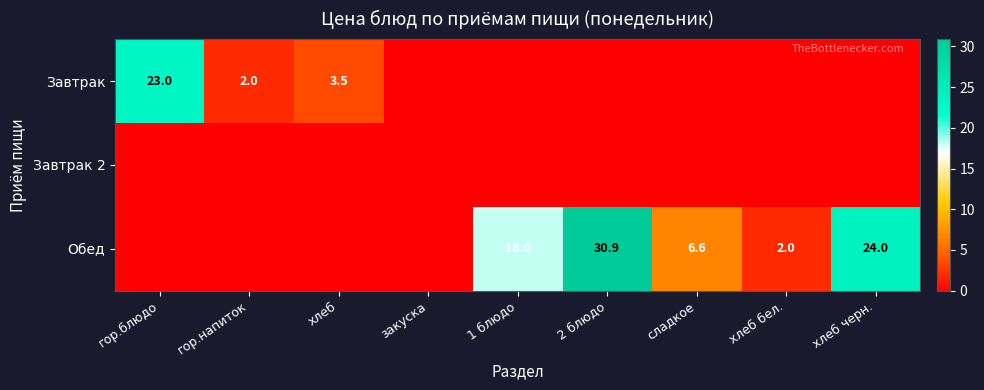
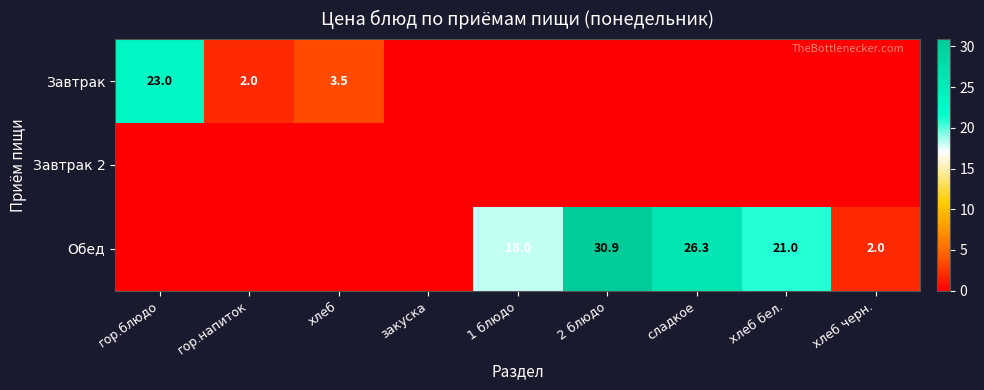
  {
    "Завтрак": {
      "гор.блюдо": 23.0,
      "гор.напиток": 2.0,
      "хлеб": 3.5
    },
    "Обед": {
      "1 блюдо": 18.0,
      "2 блюдо": 30.9,
-     "сладкое": 6.6,
-     "хлеб бел.": 2.0,
-     "хлеб черн.": 24.0
+     "сладкое": 26.3,
+     "хлеб бел.": 21.0,
+     "хлеб черн.": 2.0
    }
  }
